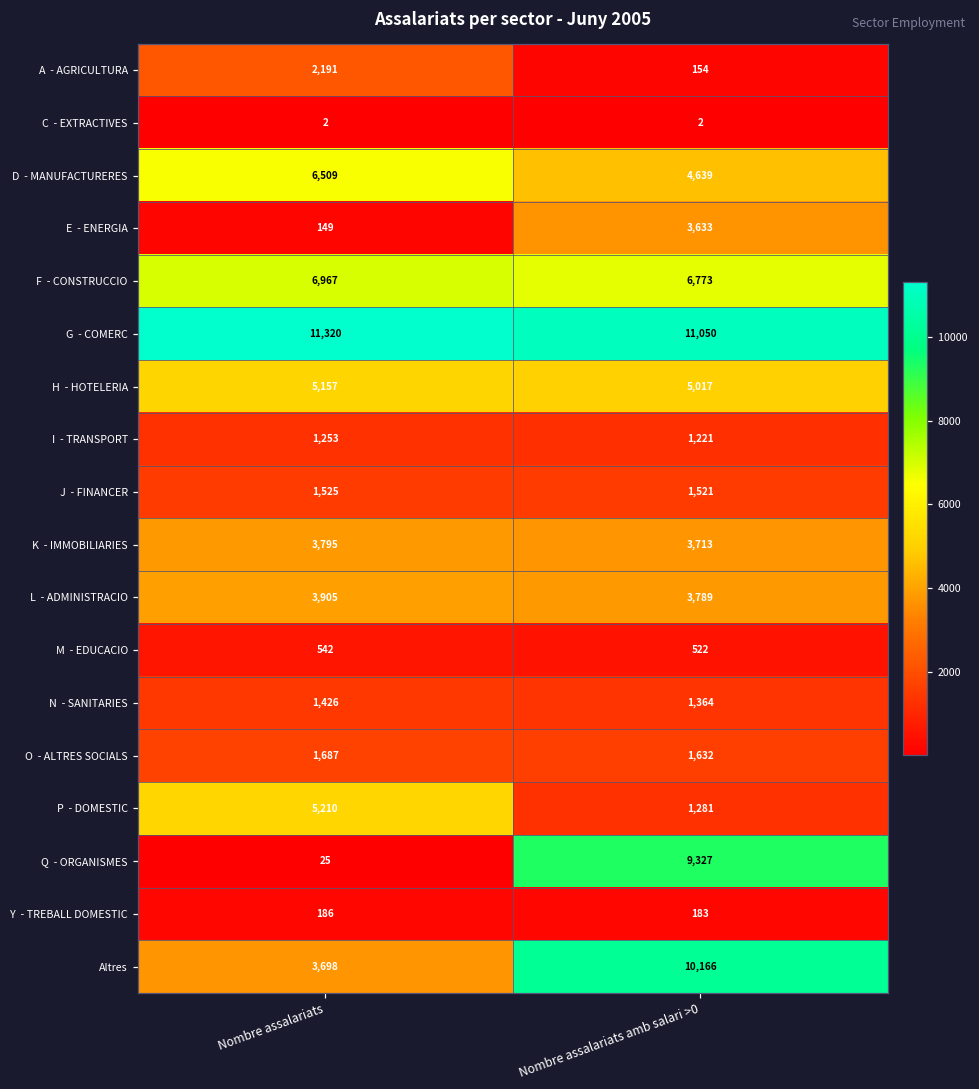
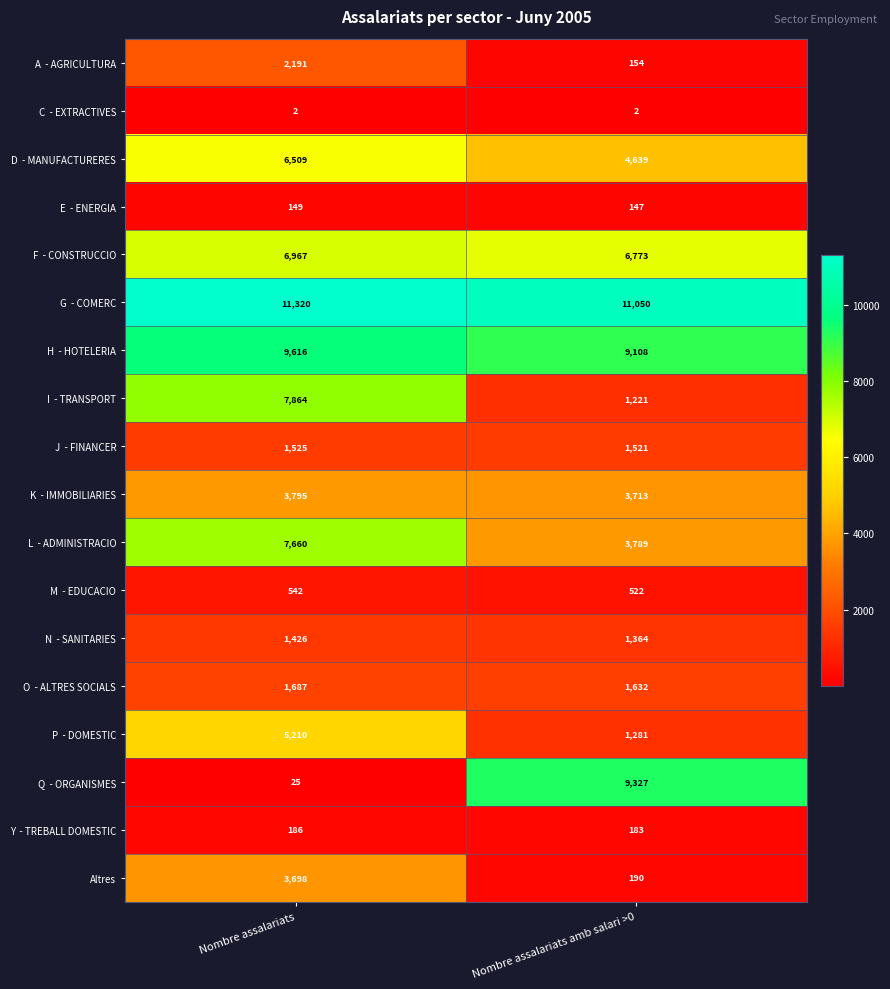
  {
    "A - AGRICULTURA": {
      "Nombre assalariats": "2,191",
      "Nombre assalariats amb salari >0": "154"
    },
    "C - EXTRACTIVES": {
      "Nombre assalariats": "2",
      "Nombre assalariats amb salari >0": "2"
    },
    "D - MANUFACTURERES": {
      "Nombre assalariats": "6,509",
      "Nombre assalariats amb salari >0": "4,639"
    },
    "E - ENERGIA": {
      "Nombre assalariats": "149",
-     "Nombre assalariats amb salari >0": "3,633"
+     "Nombre assalariats amb salari >0": "147"
    },
    "F - CONSTRUCCIO": {
      "Nombre assalariats": "6,967",
      "Nombre assalariats amb salari >0": "6,773"
    },
    "G - COMERC": {
      "Nombre assalariats": "11,320",
      "Nombre assalariats amb salari >0": "11,050"
    },
    "H - HOTELERIA": {
-     "Nombre assalariats": "5,157",
-     "Nombre assalariats amb salari >0": "5,017"
+     "Nombre assalariats": "9,616",
+     "Nombre assalariats amb salari >0": "9,108"
    },
    "I - TRANSPORT": {
-     "Nombre assalariats": "1,253",
+     "Nombre assalariats": "7,864",
      "Nombre assalariats amb salari >0": "1,221"
    },
    "J - FINANCER": {
      "Nombre assalariats": "1,525",
      "Nombre assalariats amb salari >0": "1,521"
    },
    "K - IMMOBILIARIES": {
      "Nombre assalariats": "3,795",
      "Nombre assalariats amb salari >0": "3,713"
    },
    "L - ADMINISTRACIO": {
-     "Nombre assalariats": "3,905",
+     "Nombre assalariats": "7,660",
      "Nombre assalariats amb salari >0": "3,789"
    },
    "M - EDUCACIO": {
      "Nombre assalariats": "542",
      "Nombre assalariats amb salari >0": "522"
    },
    "N - SANITARIES": {
      "Nombre assalariats": "1,426",
      "Nombre assalariats amb salari >0": "1,364"
    },
    "O - ALTRES SOCIALS": {
      "Nombre assalariats": "1,687",
      "Nombre assalariats amb salari >0": "1,632"
    },
    "P - DOMESTIC": {
      "Nombre assalariats": "5,210",
      "Nombre assalariats amb salari >0": "1,281"
    },
    "Q - ORGANISMES": {
      "Nombre assalariats": "25",
      "Nombre assalariats amb salari >0": "9,327"
    },
    "Y - TREBALL DOMESTIC": {
      "Nombre assalariats": "186",
      "Nombre assalariats amb salari >0": "183"
    },
    "Altres": {
      "Nombre assalariats": "3,698",
-     "Nombre assalariats amb salari >0": "10,166"
+     "Nombre assalariats amb salari >0": "190"
    }
  }
